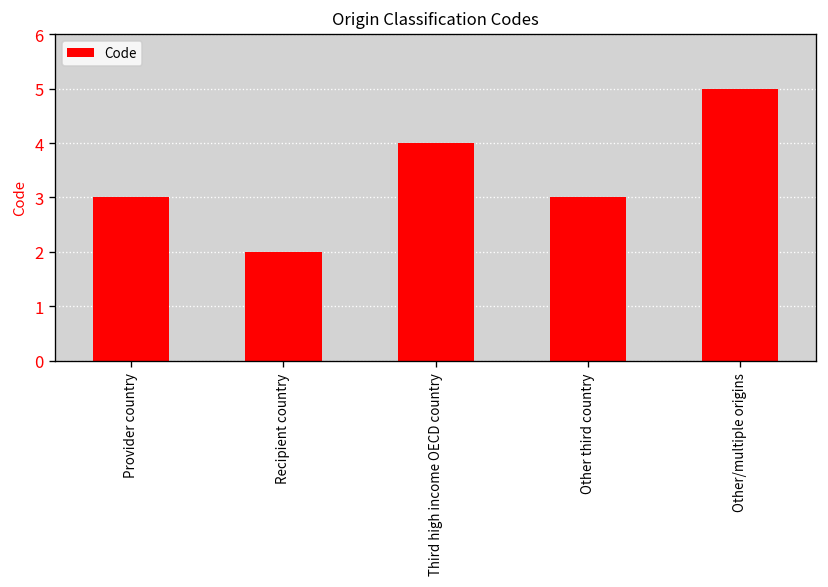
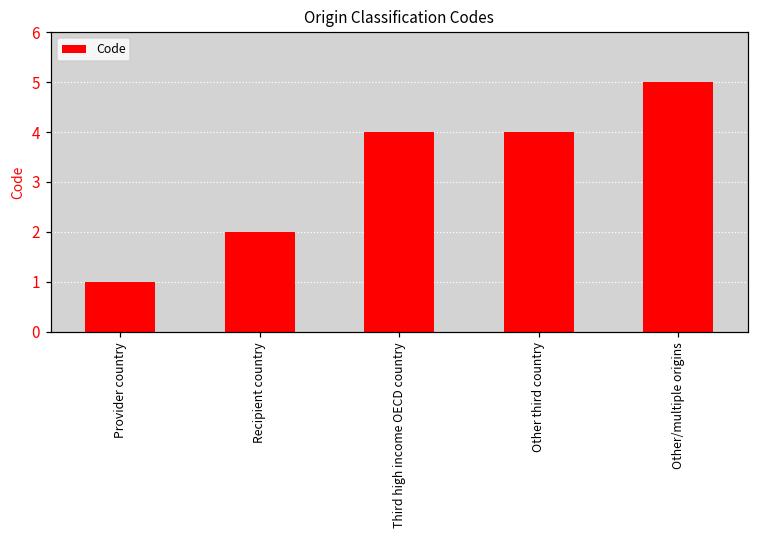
  {
-   "Provider country": 3,
+   "Provider country": 1,
    "Recipient country": 2,
    "Third high income OECD country": 4,
-   "Other third country": 3,
+   "Other third country": 4,
    "Other/multiple origins": 5
  }
